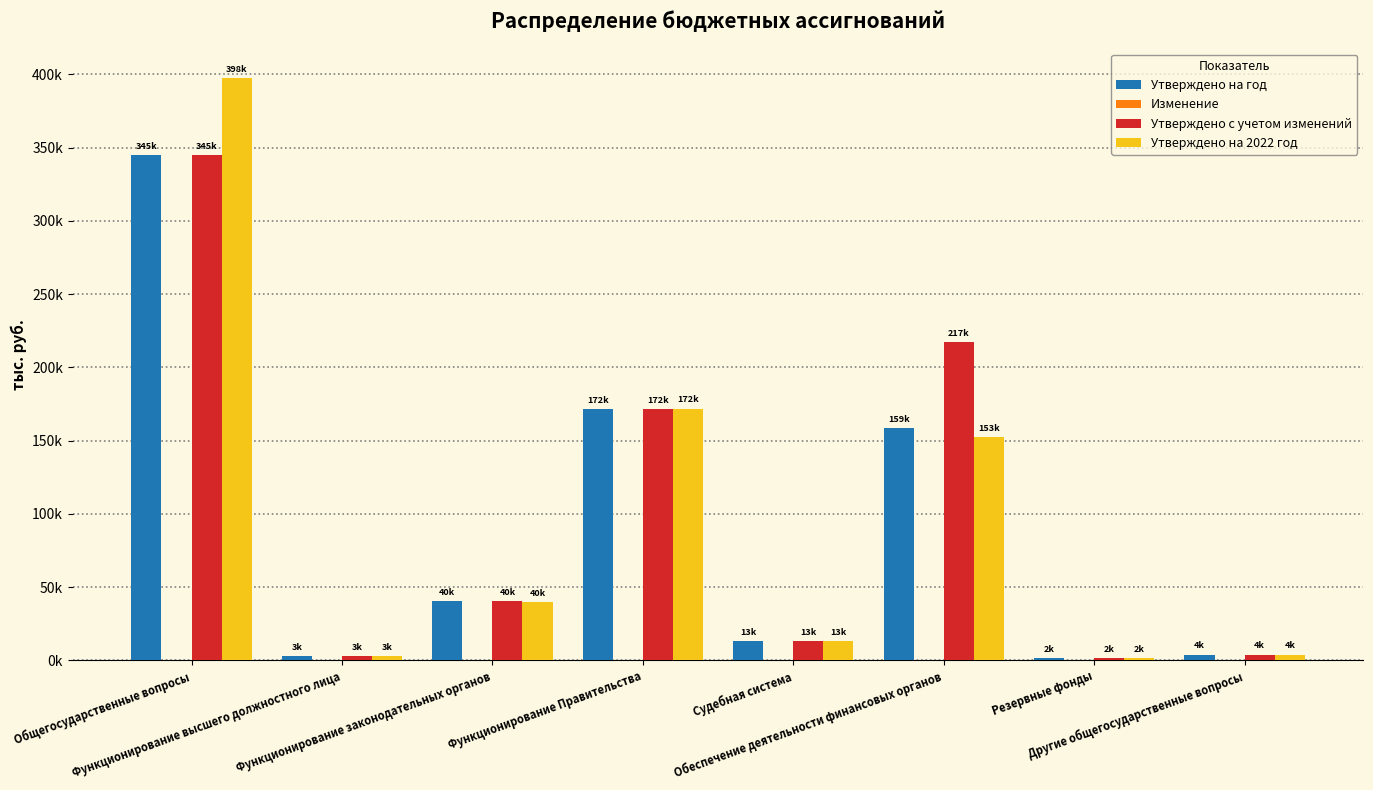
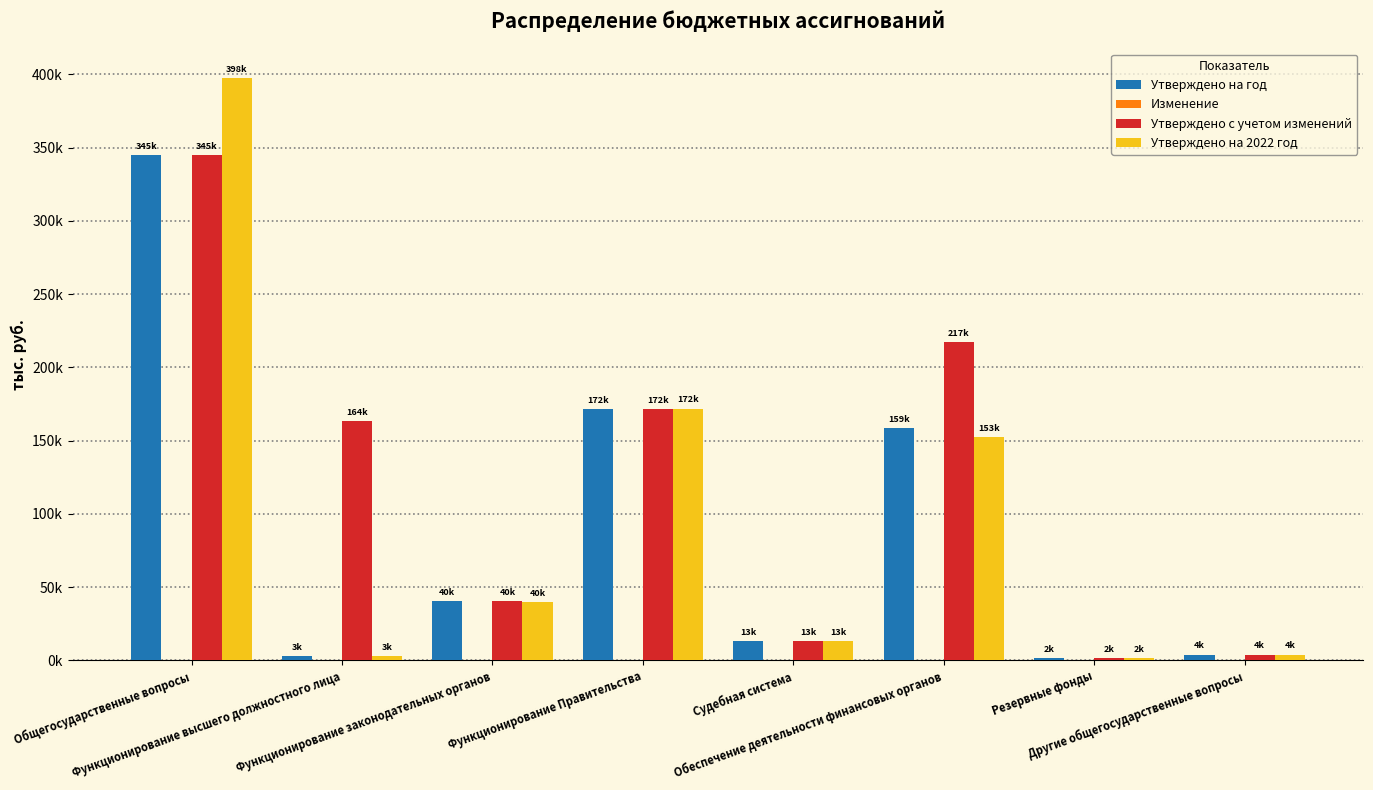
  {
    "Утверждено на год": {
      "Общегосударственные вопросы": "345k",
      "Функционирование высшего должностного лица": "3k",
      "Функционирование законодательных органов": "40k",
      "Функционирование Правительства": "172k",
      "Судебная система": "13k",
      "Обеспечение деятельности финансовых органов": "159k",
      "Резервные фонды": "2k",
      "Другие общегосударственные вопросы": "4k"
    },
    "Изменение": {
      "Общегосударственные вопросы": "0",
      "Функционирование высшего должностного лица": "0",
      "Функционирование законодательных органов": "0",
      "Функционирование Правительства": "0",
      "Судебная система": "0",
      "Обеспечение деятельности финансовых органов": "0",
      "Резервные фонды": "0",
      "Другие общегосударственные вопросы": "0"
    },
    "Утверждено с учетом изменений": {
      "Общегосударственные вопросы": "345k",
-     "Функционирование высшего должностного лица": "3k",
+     "Функционирование высшего должностного лица": "164k",
      "Функционирование законодательных органов": "40k",
      "Функционирование Правительства": "172k",
      "Судебная система": "13k",
      "Обеспечение деятельности финансовых органов": "217k",
      "Резервные фонды": "2k",
      "Другие общегосударственные вопросы": "4k"
    },
    "Утверждено на 2022 год": {
      "Общегосударственные вопросы": "398k",
      "Функционирование высшего должностного лица": "3k",
      "Функционирование законодательных органов": "40k",
      "Функционирование Правительства": "172k",
      "Судебная система": "13k",
      "Обеспечение деятельности финансовых органов": "153k",
      "Резервные фонды": "2k",
      "Другие общегосударственные вопросы": "4k"
    }
  }
